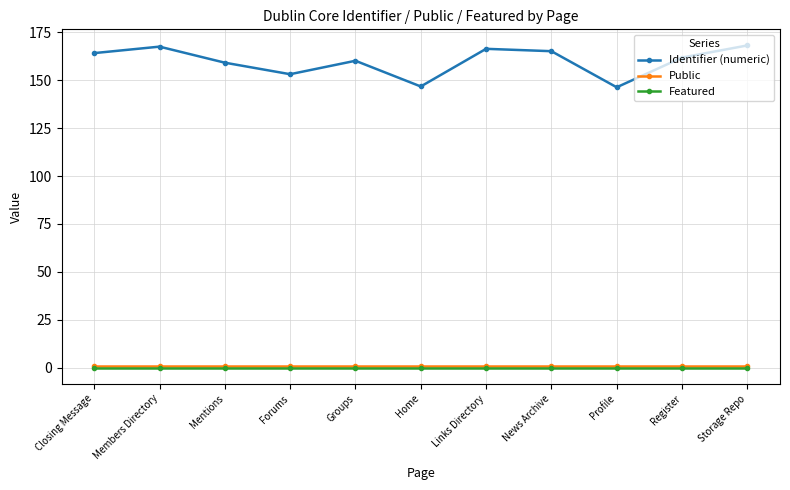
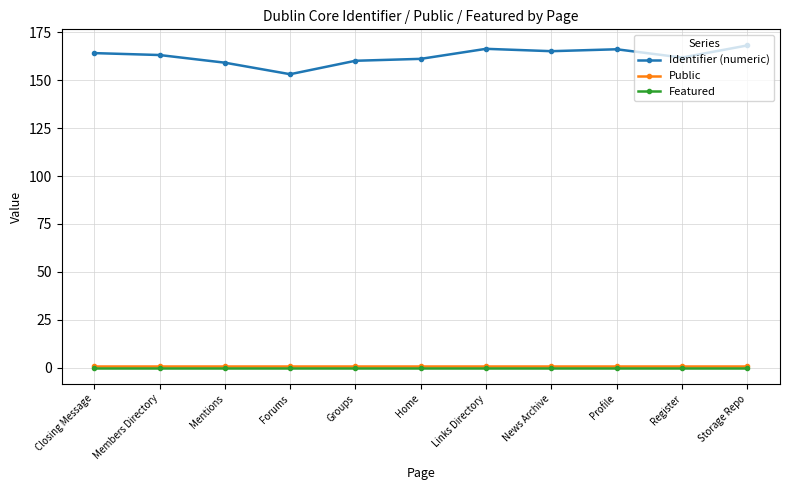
  {
    "Identifier (numeric)": {
      "Closing Message": 164,
-     "Members Directory": 168,
+     "Members Directory": 163,
      "Mentions": 159,
      "Forums": 153,
      "Groups": 160,
-     "Home": 147,
+     "Home": 161,
      "Links Directory": 166,
      "News Archive": 165,
-     "Profile": 146
+     "Profile": 166
    }
  }
